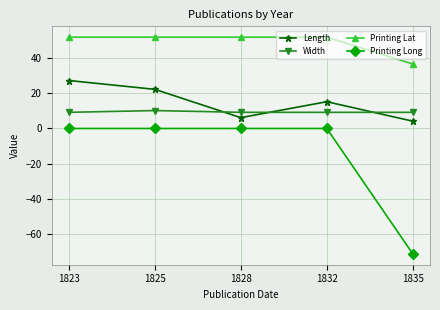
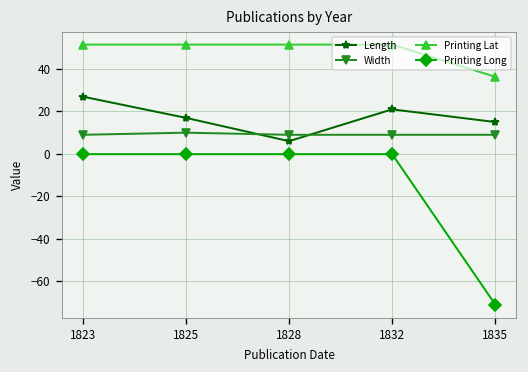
  {
    "Length": {
      "1823": 27,
-     "1825": 22,
+     "1825": 17,
      "1828": 6,
-     "1832": 15,
-     "1835": 4
+     "1832": 21,
+     "1835": 15
    },
    "Printing Lat": {
      "1823": 52,
      "1825": 52,
      "1828": 52,
      "1835": 36
    }
  }
